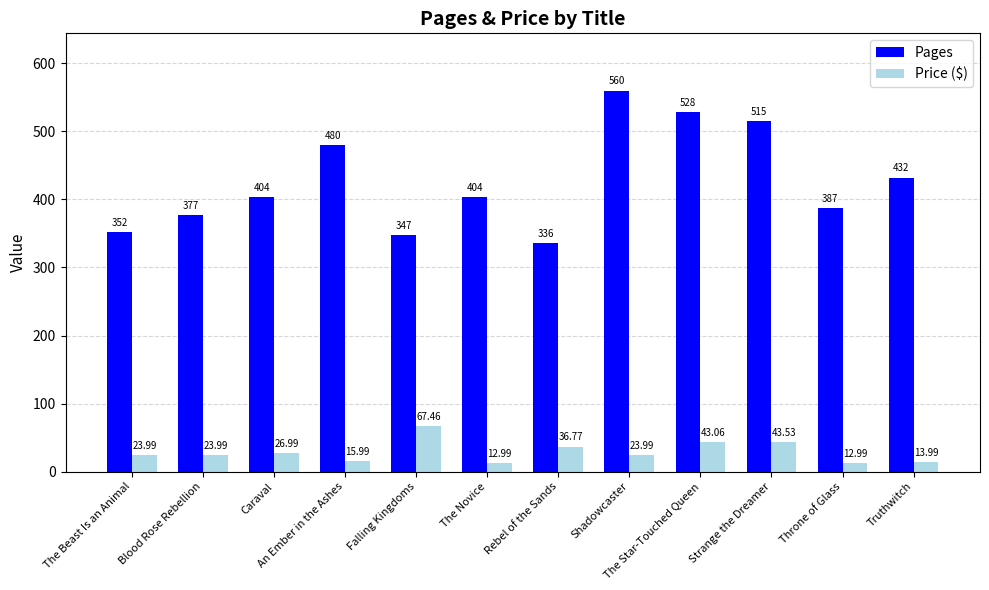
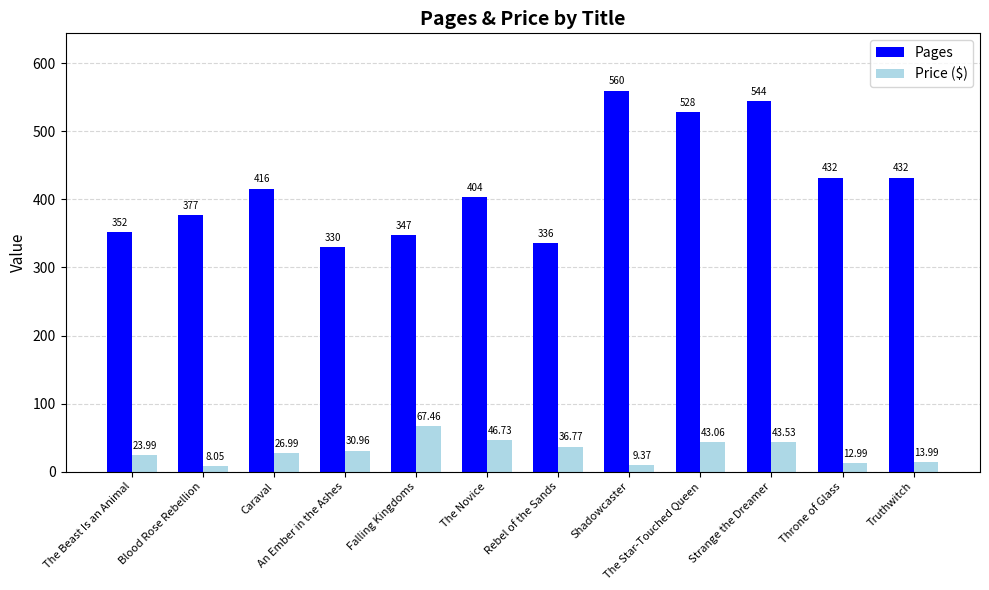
  {
    "Pages": {
      "The Beast Is an Animal": 352,
      "Blood Rose Rebellion": 377,
-     "Caraval": 404,
-     "An Ember in the Ashes": 480,
+     "Caraval": 416,
+     "An Ember in the Ashes": 330,
      "Falling Kingdoms": 347,
      "The Novice": 404,
      "Rebel of the Sands": 336,
      "Shadowcaster": 560,
      "The Star-Touched Queen": 528,
-     "Strange the Dreamer": 515,
-     "Throne of Glass": 387,
+     "Strange the Dreamer": 544,
+     "Throne of Glass": 432,
      "Truthwitch": 432
    },
    "Price ($)": {
      "The Beast Is an Animal": 23.99,
-     "Blood Rose Rebellion": 23.99,
+     "Blood Rose Rebellion": 8.05,
      "Caraval": 26.99,
-     "An Ember in the Ashes": 15.99,
+     "An Ember in the Ashes": 30.96,
      "Falling Kingdoms": 67.46,
-     "The Novice": 12.99,
+     "The Novice": 46.73,
      "Rebel of the Sands": 36.77,
-     "Shadowcaster": 23.99,
+     "Shadowcaster": 9.37,
      "The Star-Touched Queen": 43.06,
      "Strange the Dreamer": 43.53,
      "Throne of Glass": 12.99,
      "Truthwitch": 13.99
    }
  }
